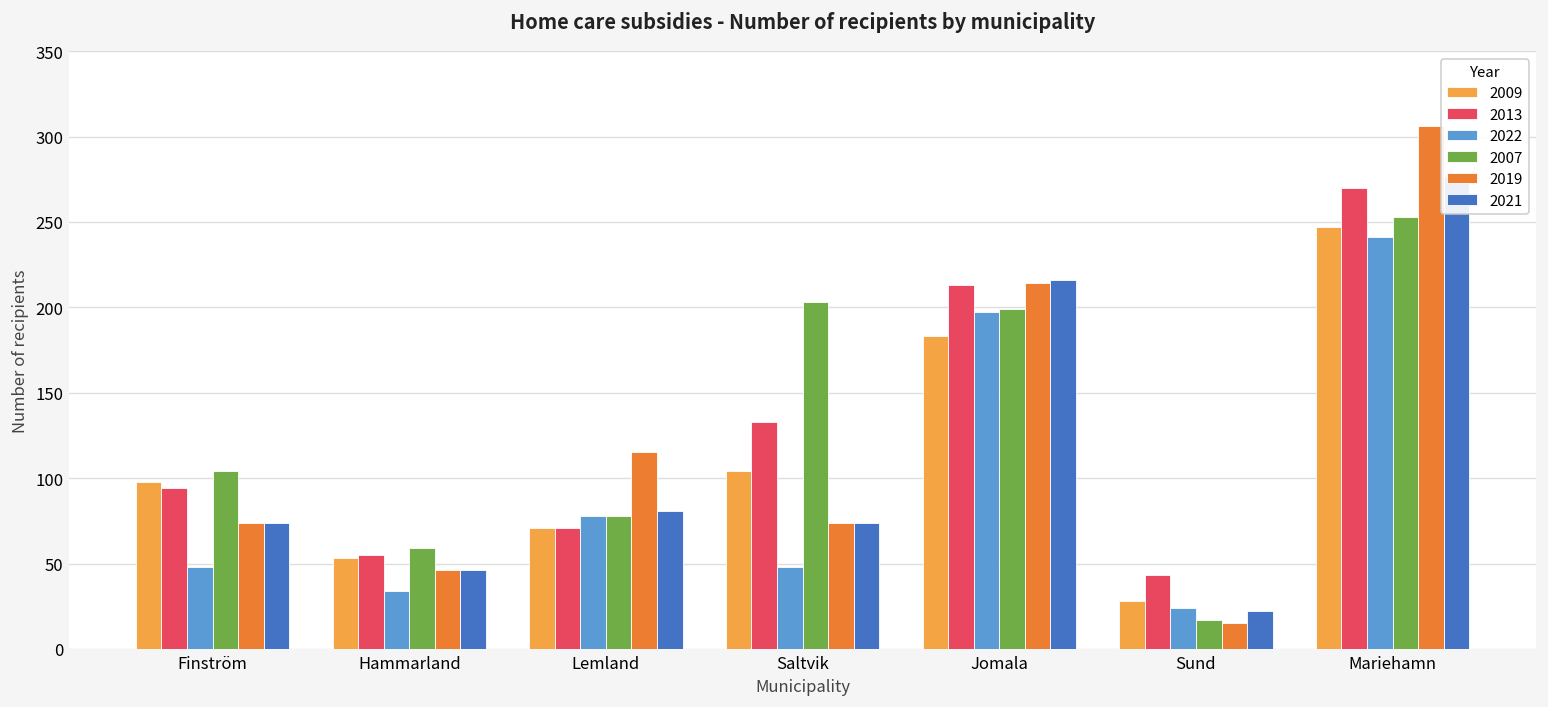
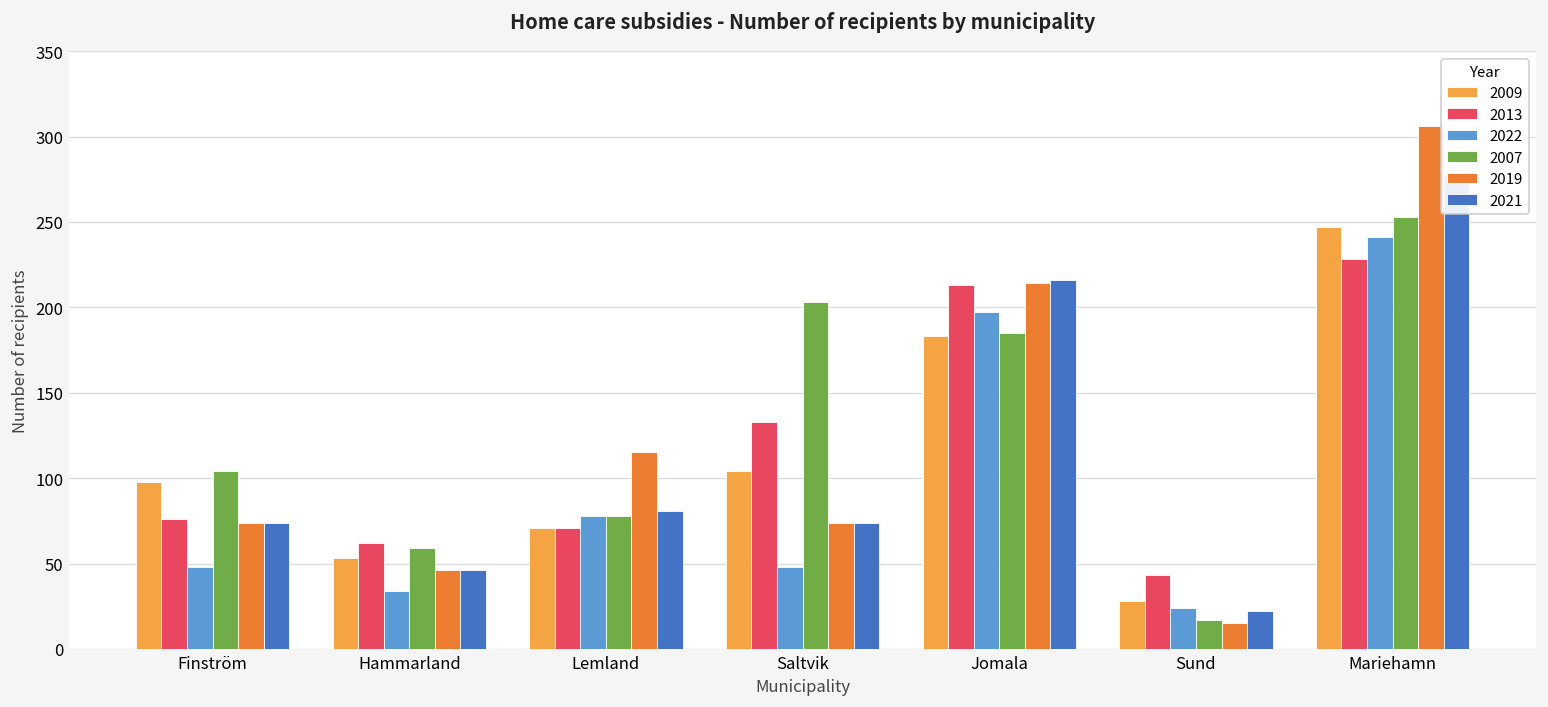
  {
    "2013": {
-     "Finström": 94,
-     "Hammarland": 55,
+     "Finström": 76,
+     "Hammarland": 62,
      "Lemland": 71,
      "Saltvik": 133,
      "Jomala": 213,
      "Sund": 43,
-     "Mariehamn": 270
+     "Mariehamn": 228
    },
    "2007": {
      "Finström": 104,
      "Hammarland": 59,
      "Lemland": 78,
      "Saltvik": 203,
-     "Jomala": 199,
+     "Jomala": 185,
      "Sund": 17,
      "Mariehamn": 253
    }
  }
